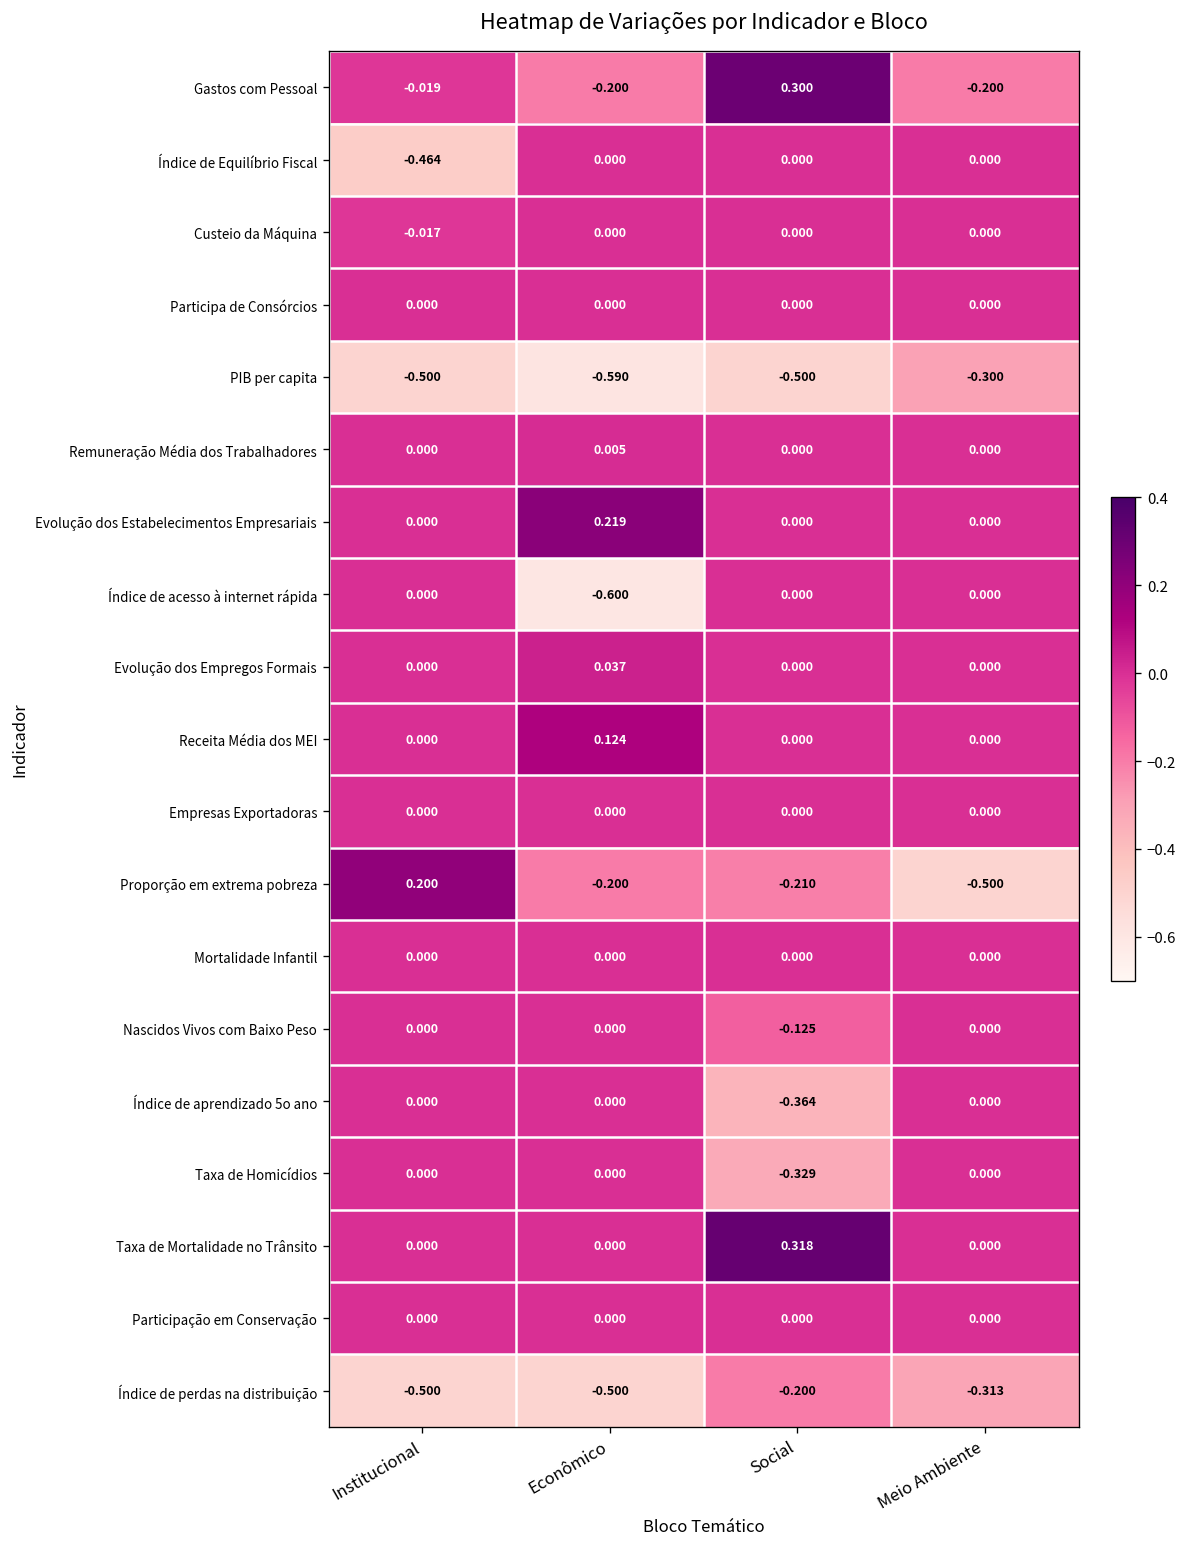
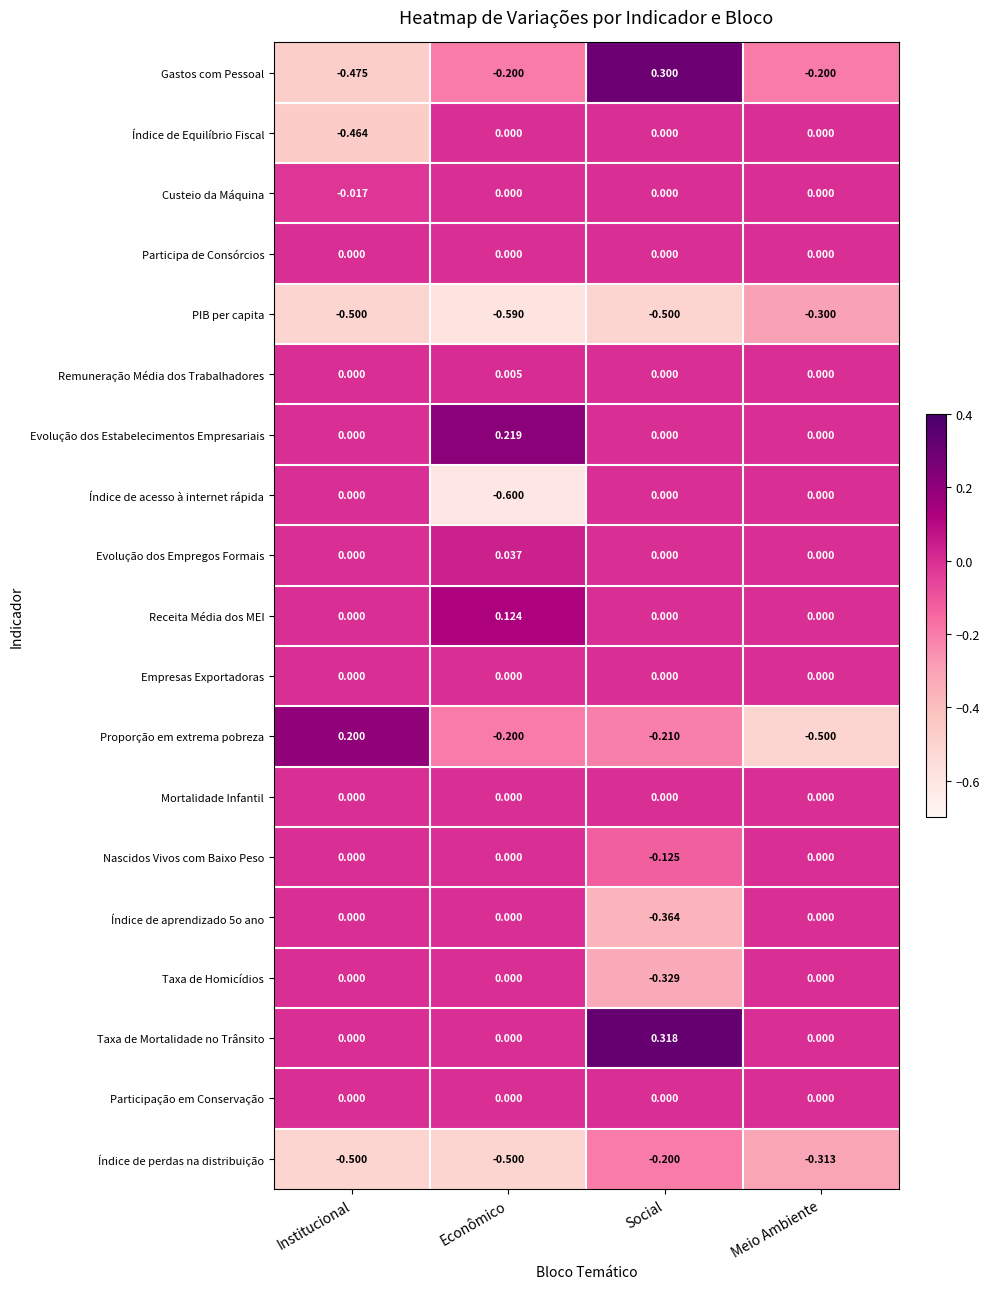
  {
    "Gastos com Pessoal": {
-     "Institucional": -0.019,
+     "Institucional": -0.475,
      "Econômico": -0.200,
      "Social": 0.300,
      "Meio Ambiente": -0.200
    },
    "Índice de Equilíbrio Fiscal": {
      "Institucional": -0.464,
      "Econômico": 0.000,
      "Social": 0.000,
      "Meio Ambiente": 0.000
    },
    "Custeio da Máquina": {
      "Institucional": -0.017,
      "Econômico": 0.000,
      "Social": 0.000,
      "Meio Ambiente": 0.000
    },
    "Participa de Consórcios": {
      "Institucional": 0.000,
      "Econômico": 0.000,
      "Social": 0.000,
      "Meio Ambiente": 0.000
    },
    "PIB per capita": {
      "Institucional": -0.500,
      "Econômico": -0.590,
      "Social": -0.500,
      "Meio Ambiente": -0.300
    },
    "Remuneração Média dos Trabalhadores": {
      "Institucional": 0.000,
      "Econômico": 0.005,
      "Social": 0.000,
      "Meio Ambiente": 0.000
    },
    "Evolução dos Estabelecimentos Empresariais": {
      "Institucional": 0.000,
      "Econômico": 0.219,
      "Social": 0.000,
      "Meio Ambiente": 0.000
    },
    "Índice de acesso à internet rápida": {
      "Institucional": 0.000,
      "Econômico": -0.600,
      "Social": 0.000,
      "Meio Ambiente": 0.000
    },
    "Evolução dos Empregos Formais": {
      "Institucional": 0.000,
      "Econômico": 0.037,
      "Social": 0.000,
      "Meio Ambiente": 0.000
    },
    "Receita Média dos MEI": {
      "Institucional": 0.000,
      "Econômico": 0.124,
      "Social": 0.000,
      "Meio Ambiente": 0.000
    },
    "Empresas Exportadoras": {
      "Institucional": 0.000,
      "Econômico": 0.000,
      "Social": 0.000,
      "Meio Ambiente": 0.000
    },
    "Proporção em extrema pobreza": {
      "Institucional": 0.200,
      "Econômico": -0.200,
      "Social": -0.210,
      "Meio Ambiente": -0.500
    },
    "Mortalidade Infantil": {
      "Institucional": 0.000,
      "Econômico": 0.000,
      "Social": 0.000,
      "Meio Ambiente": 0.000
    },
    "Nascidos Vivos com Baixo Peso": {
      "Institucional": 0.000,
      "Econômico": 0.000,
      "Social": -0.125,
      "Meio Ambiente": 0.000
    },
    "Índice de aprendizado 5o ano": {
      "Institucional": 0.000,
      "Econômico": 0.000,
      "Social": -0.364,
      "Meio Ambiente": 0.000
    },
    "Taxa de Homicídios": {
      "Institucional": 0.000,
      "Econômico": 0.000,
      "Social": -0.329,
      "Meio Ambiente": 0.000
    },
    "Taxa de Mortalidade no Trânsito": {
      "Institucional": 0.000,
      "Econômico": 0.000,
      "Social": 0.318,
      "Meio Ambiente": 0.000
    },
    "Participação em Conservação": {
      "Institucional": 0.000,
      "Econômico": 0.000,
      "Social": 0.000,
      "Meio Ambiente": 0.000
    },
    "Índice de perdas na distribuição": {
      "Institucional": -0.500,
      "Econômico": -0.500,
      "Social": -0.200,
      "Meio Ambiente": -0.313
    }
  }
